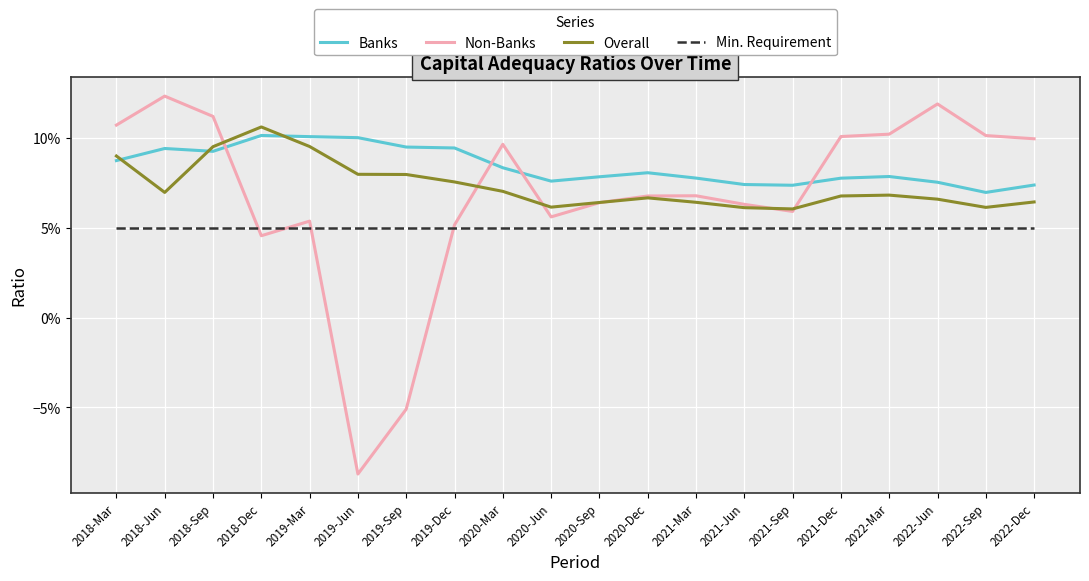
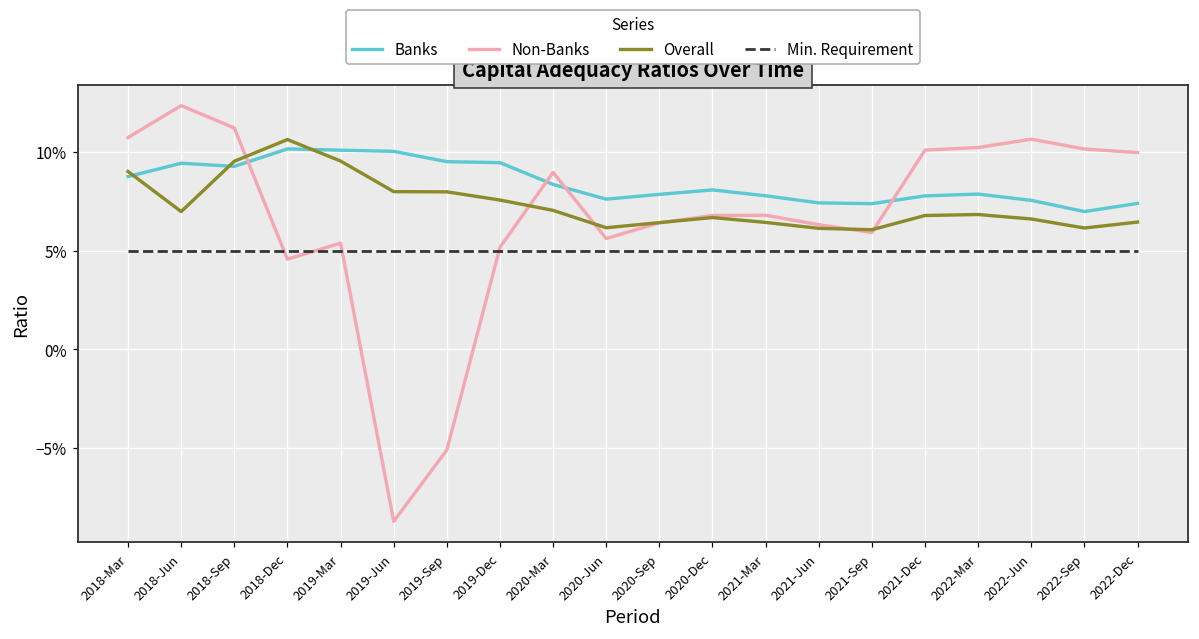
  {
    "Banks": {
      "2018-Mar": "8.8%",
      "2018-Jun": "9.4%",
      "2018-Sep": "9.3%",
      "2018-Dec": "10.2%",
      "2019-Mar": "10.1%",
      "2019-Jun": "10.0%",
      "2019-Sep": "9.5%",
      "2019-Dec": "9.5%",
      "2020-Mar": "8.4%",
      "2020-Jun": "7.6%",
      "2020-Sep": "7.9%",
      "2020-Dec": "8.1%",
      "2021-Mar": "7.8%",
      "2021-Jun": "7.4%",
      "2021-Sep": "7.4%",
      "2021-Dec": "7.8%",
      "2022-Mar": "7.9%",
      "2022-Jun": "7.5%",
      "2022-Sep": "7.0%",
      "2022-Dec": "7.4%"
    },
    "Non-Banks": {
      "2018-Mar": "10.7%",
      "2018-Jun": "12.3%",
      "2018-Sep": "11.2%",
      "2018-Dec": "4.6%",
      "2019-Mar": "5.4%",
      "2019-Jun": "-8.7%",
      "2019-Sep": "-5.1%",
      "2019-Dec": "5.2%",
-     "2020-Mar": "9.7%",
+     "2020-Mar": "9.0%",
      "2020-Jun": "5.6%",
      "2021-Mar": "6.8%",
      "2021-Jun": "6.3%",
      "2021-Dec": "10.1%",
      "2022-Mar": "10.2%",
-     "2022-Jun": "11.9%",
+     "2022-Jun": "10.6%",
      "2022-Sep": "10.2%",
      "2022-Dec": "10.0%"
    },
    "Overall": {
      "2018-Mar": "9.0%",
      "2018-Jun": "7.0%",
      "2018-Sep": "9.5%",
      "2018-Dec": "10.6%",
      "2019-Mar": "9.5%",
      "2019-Jun": "8.0%",
      "2019-Sep": "8.0%",
      "2019-Dec": "7.6%",
      "2020-Mar": "7.0%",
      "2020-Jun": "6.2%",
      "2021-Mar": "6.4%",
      "2021-Jun": "6.1%",
      "2021-Dec": "6.8%",
      "2022-Mar": "6.8%",
      "2022-Jun": "6.6%",
      "2022-Sep": "6.1%",
      "2022-Dec": "6.4%"
    },
    "Min. Requirement": {
      "2018-Mar": "5.0%",
      "2018-Jun": "5.0%",
      "2018-Sep": "5.0%",
      "2018-Dec": "5.0%",
      "2019-Mar": "5.0%",
      "2019-Jun": "5.0%",
      "2019-Sep": "5.0%",
      "2019-Dec": "5.0%",
      "2020-Mar": "5.0%",
      "2020-Jun": "5.0%",
      "2020-Sep": "5.0%",
      "2020-Dec": "5.0%",
      "2021-Mar": "5.0%",
      "2021-Jun": "5.0%",
      "2021-Sep": "5.0%",
      "2021-Dec": "5.0%",
      "2022-Mar": "5.0%",
      "2022-Jun": "5.0%",
      "2022-Sep": "5.0%",
      "2022-Dec": "5.0%"
    }
  }
